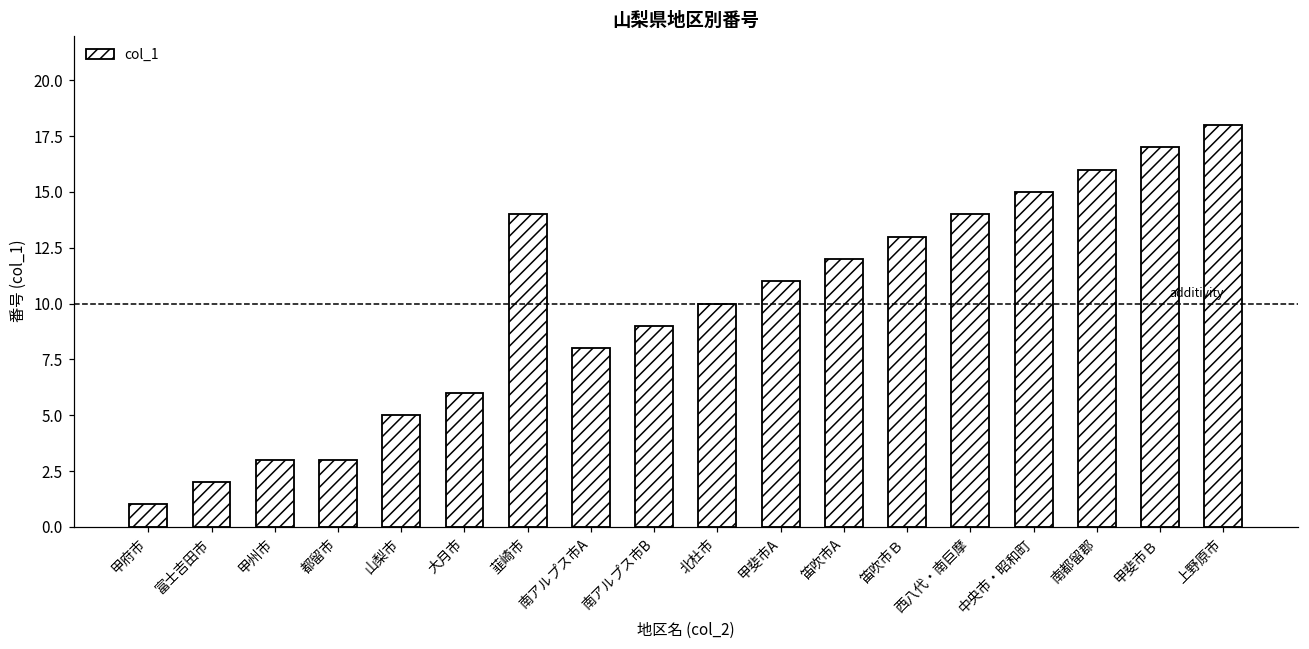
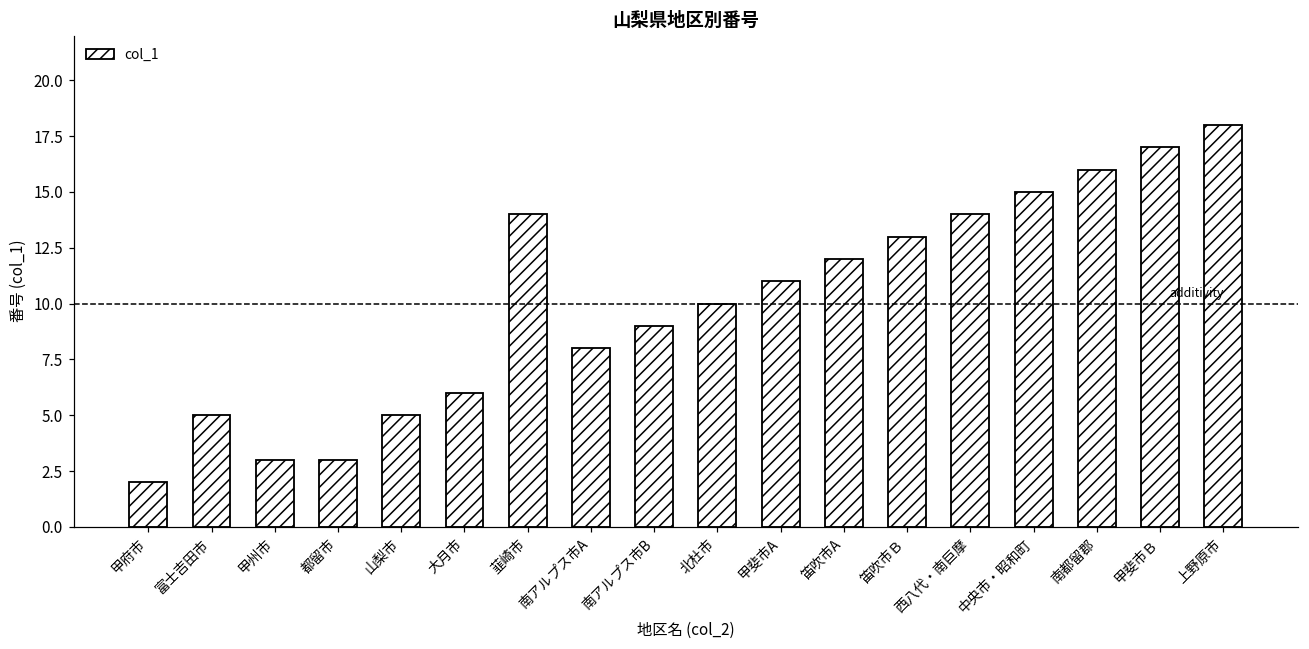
  {
-   "甲府市": 1,
-   "富士吉田市": 2,
+   "甲府市": 2,
+   "富士吉田市": 5,
    "甲州市": 3,
    "都留市": 3,
    "山梨市": 5,
    "大月市": 6,
    "韮崎市": 14,
    "南アルプス市A": 8,
    "南アルプス市B": 9,
    "北杜市": 10,
    "甲斐市A": 11,
    "笛吹市A": 12,
    "笛吹市Ｂ": 13,
    "西八代・南巨摩": 14,
    "中央市・昭和町": 15,
    "南都留郡": 16,
    "甲斐市Ｂ": 17,
    "上野原市": 18
  }
